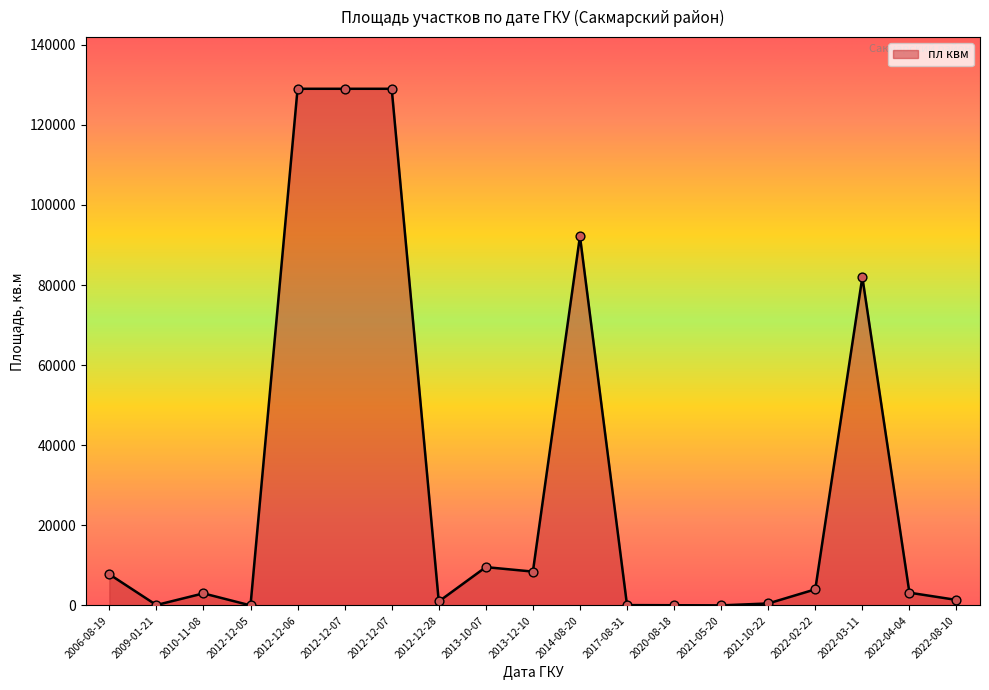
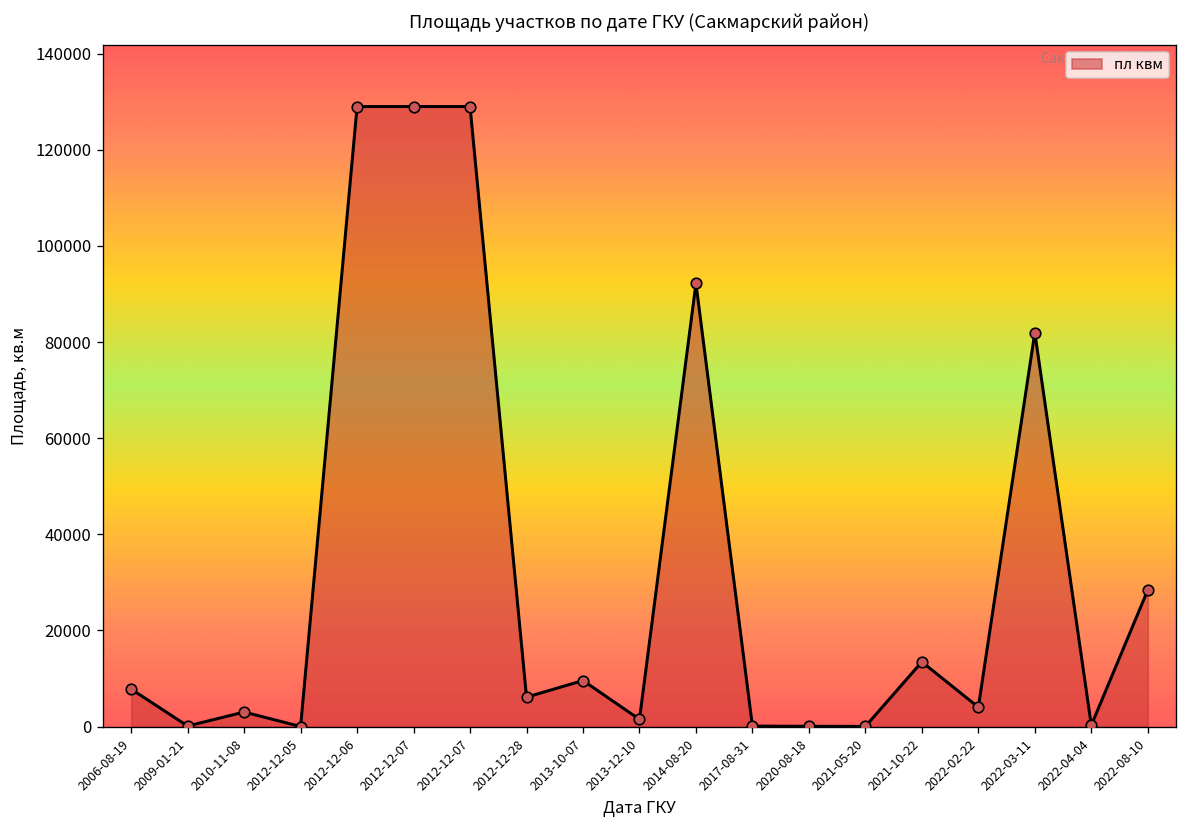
  {
    "2006-08-19": 8000,
    "2009-01-21": 0,
    "2010-11-08": 3000,
    "2012-12-05": 0,
    "2012-12-06": 129000,
-   "2012-12-28": 1000,
+   "2012-12-28": 6000,
    "2013-10-07": 10000,
-   "2013-12-10": 8000,
+   "2013-12-10": 2000,
    "2014-08-20": 92000,
    "2017-08-31": 0,
    "2020-08-18": 0,
    "2021-05-20": 0,
-   "2021-10-22": 1000,
+   "2021-10-22": 13000,
    "2022-02-22": 4000,
    "2022-03-11": 82000,
-   "2022-04-04": 3000,
-   "2022-08-10": 1000
+   "2022-04-04": 0,
+   "2022-08-10": 28000
  }
